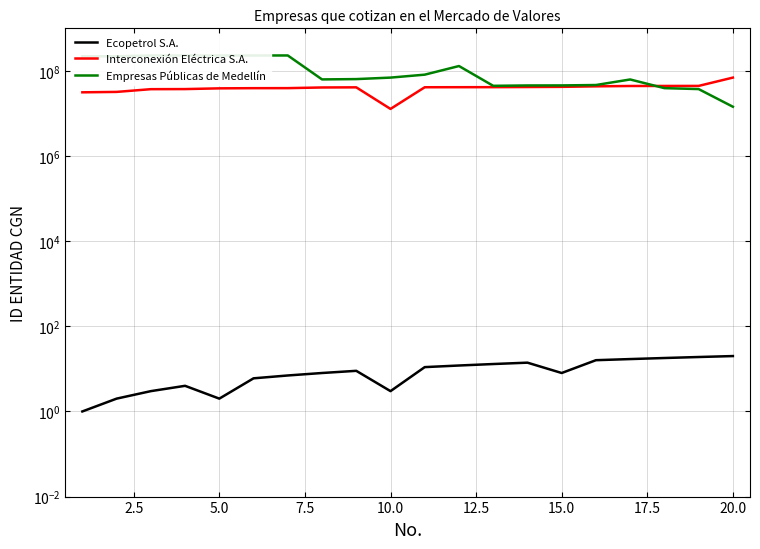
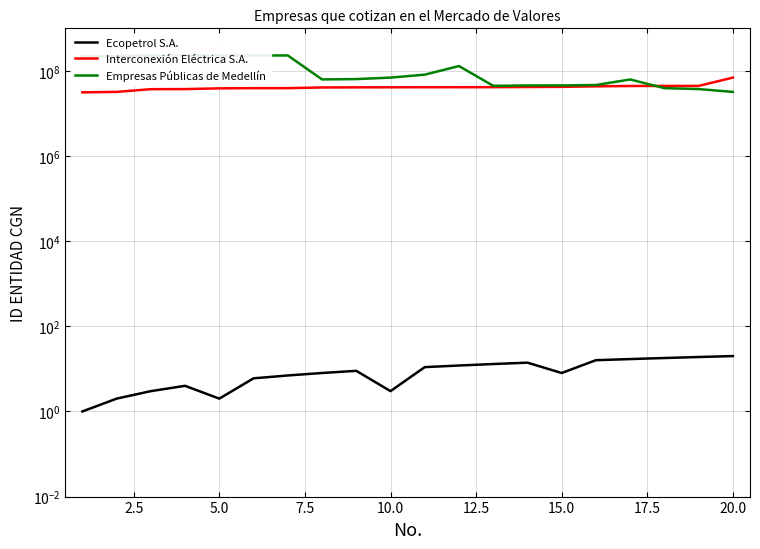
  {
    "Ecopetrol S.A.": {
      "5.0": 2,
      "10.0": 3,
      "15.0": 8,
      "20.0": 20
    },
    "Interconexión Eléctrica S.A.": {
      "5.0": 40000000,
-     "10.0": 13000000,
+     "10.0": 40000000,
      "20.0": 70000000
    },
    "Empresas Públicas de Medellín": {
      "10.0": 70000000,
-     "20.0": 14000000
+     "20.0": 30000000
    }
  }
